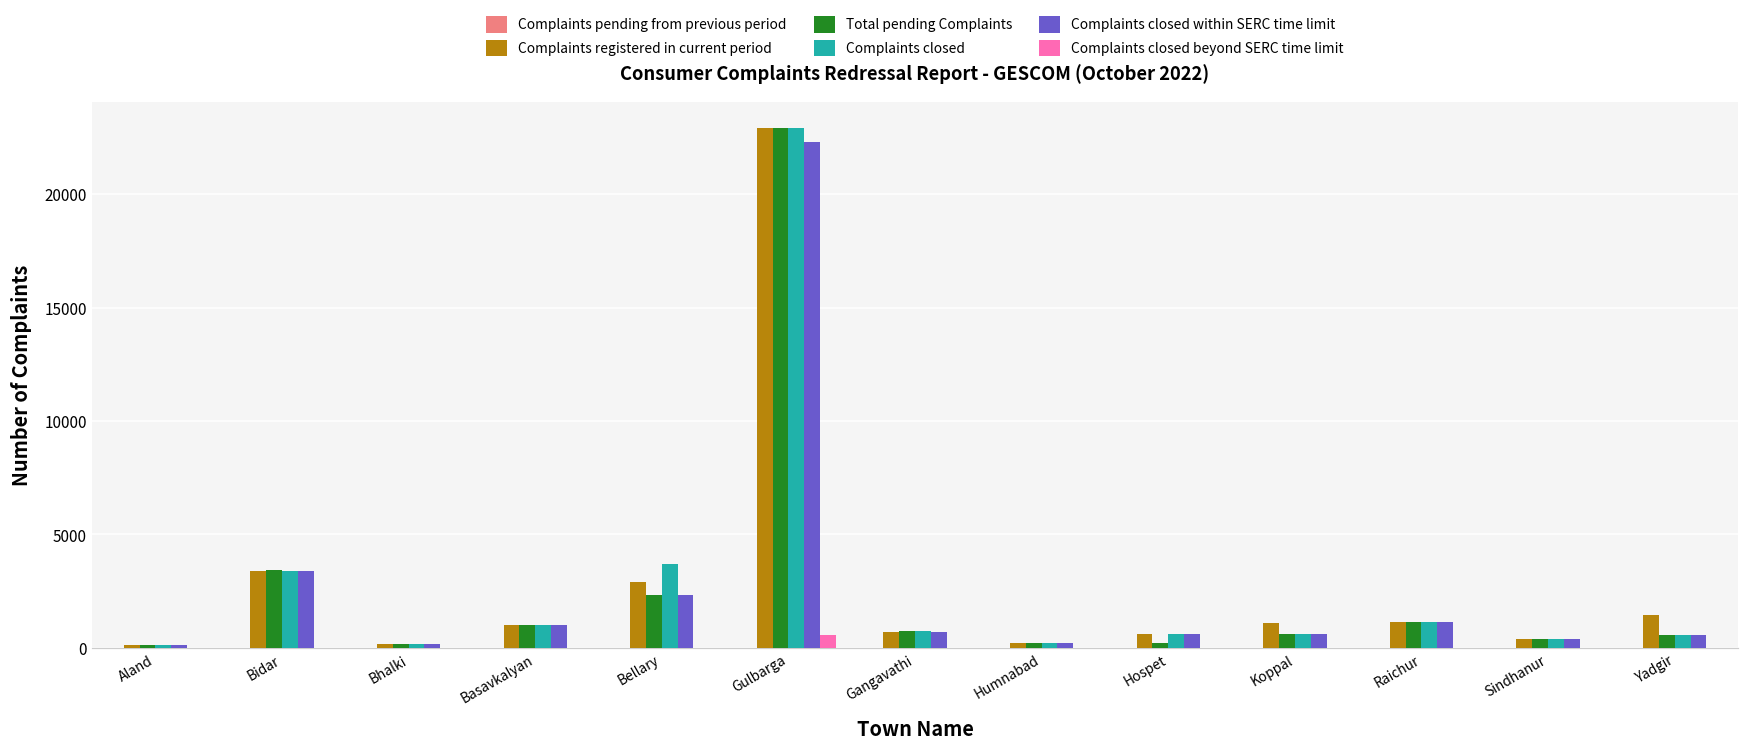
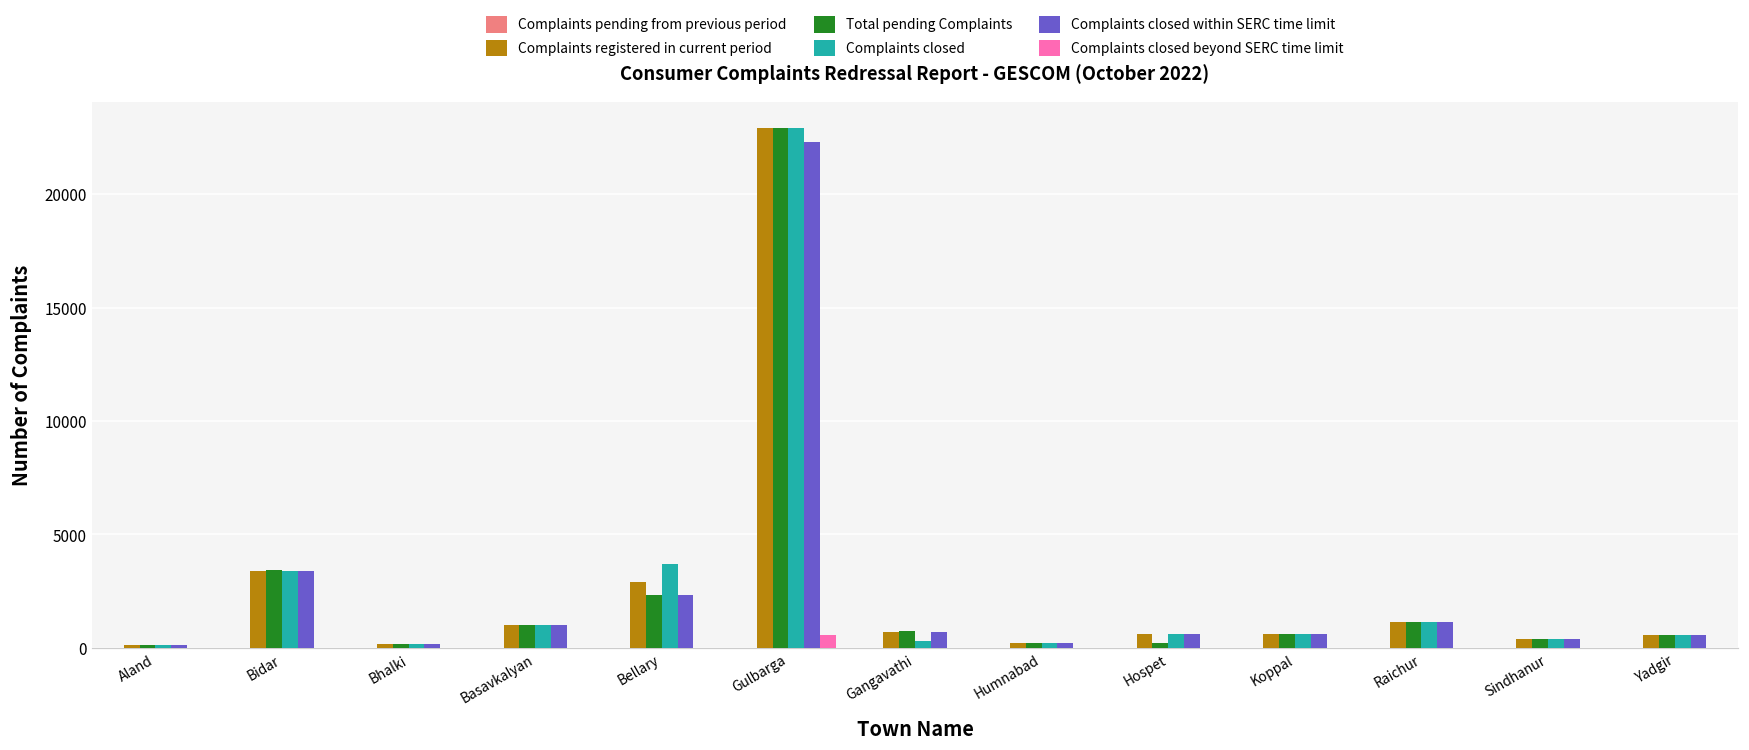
  {
    "Complaints registered in current period": {
      "Aland": 100,
      "Bidar": 3400,
      "Bhalki": 200,
      "Basavkalyan": 1000,
      "Bellary": 2900,
      "Gulbarga": 22900,
      "Gangavathi": 700,
      "Humnabad": 200,
      "Hospet": 600,
-     "Koppal": 1100,
+     "Koppal": 600,
      "Raichur": 1100,
      "Sindhanur": 400,
-     "Yadgir": 1500
+     "Yadgir": 600
    },
    "Total pending Complaints": {
      "Aland": 100,
      "Bidar": 3400,
      "Bhalki": 200,
      "Basavkalyan": 1000,
      "Bellary": 2300,
      "Gulbarga": 22900,
      "Gangavathi": 700,
      "Humnabad": 200,
      "Hospet": 200,
      "Koppal": 600,
      "Raichur": 1100,
      "Sindhanur": 400,
      "Yadgir": 600
    },
    "Complaints closed": {
      "Aland": 100,
      "Bidar": 3400,
      "Bhalki": 200,
      "Basavkalyan": 1000,
      "Bellary": 3700,
      "Gulbarga": 22900,
-     "Gangavathi": 700,
+     "Gangavathi": 300,
      "Humnabad": 200,
      "Hospet": 600,
      "Koppal": 600,
      "Raichur": 1100,
      "Sindhanur": 400,
      "Yadgir": 600
    },
    "Complaints closed within SERC time limit": {
      "Aland": 100,
      "Bidar": 3400,
      "Bhalki": 200,
      "Basavkalyan": 1000,
      "Bellary": 2300,
      "Gulbarga": 22300,
      "Gangavathi": 700,
      "Humnabad": 200,
      "Hospet": 600,
      "Koppal": 600,
      "Raichur": 1100,
      "Sindhanur": 400,
      "Yadgir": 600
    }
  }
